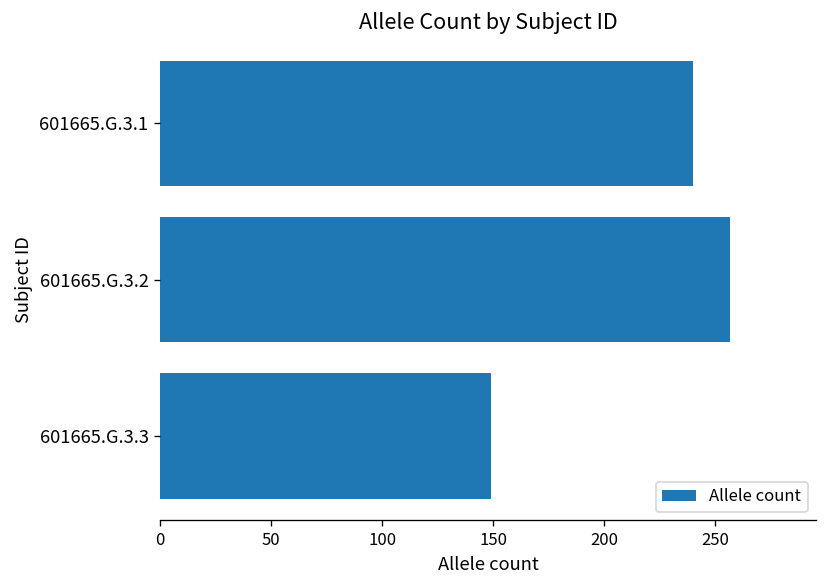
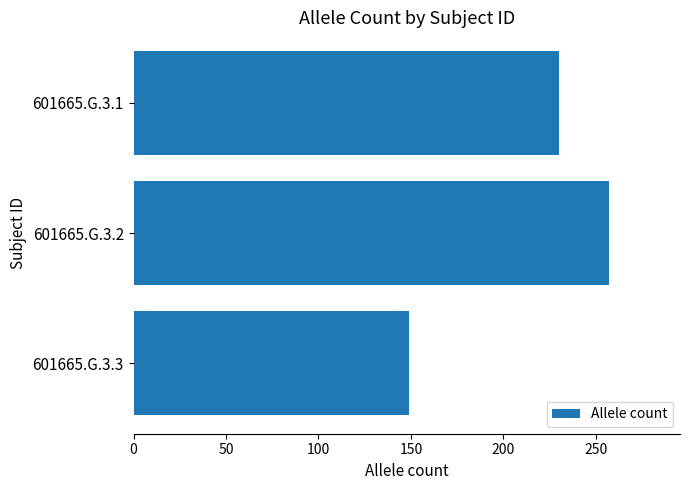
  {
-   "601665.G.3.1": 240,
+   "601665.G.3.1": 230,
    "601665.G.3.2": 257,
    "601665.G.3.3": 149
  }
